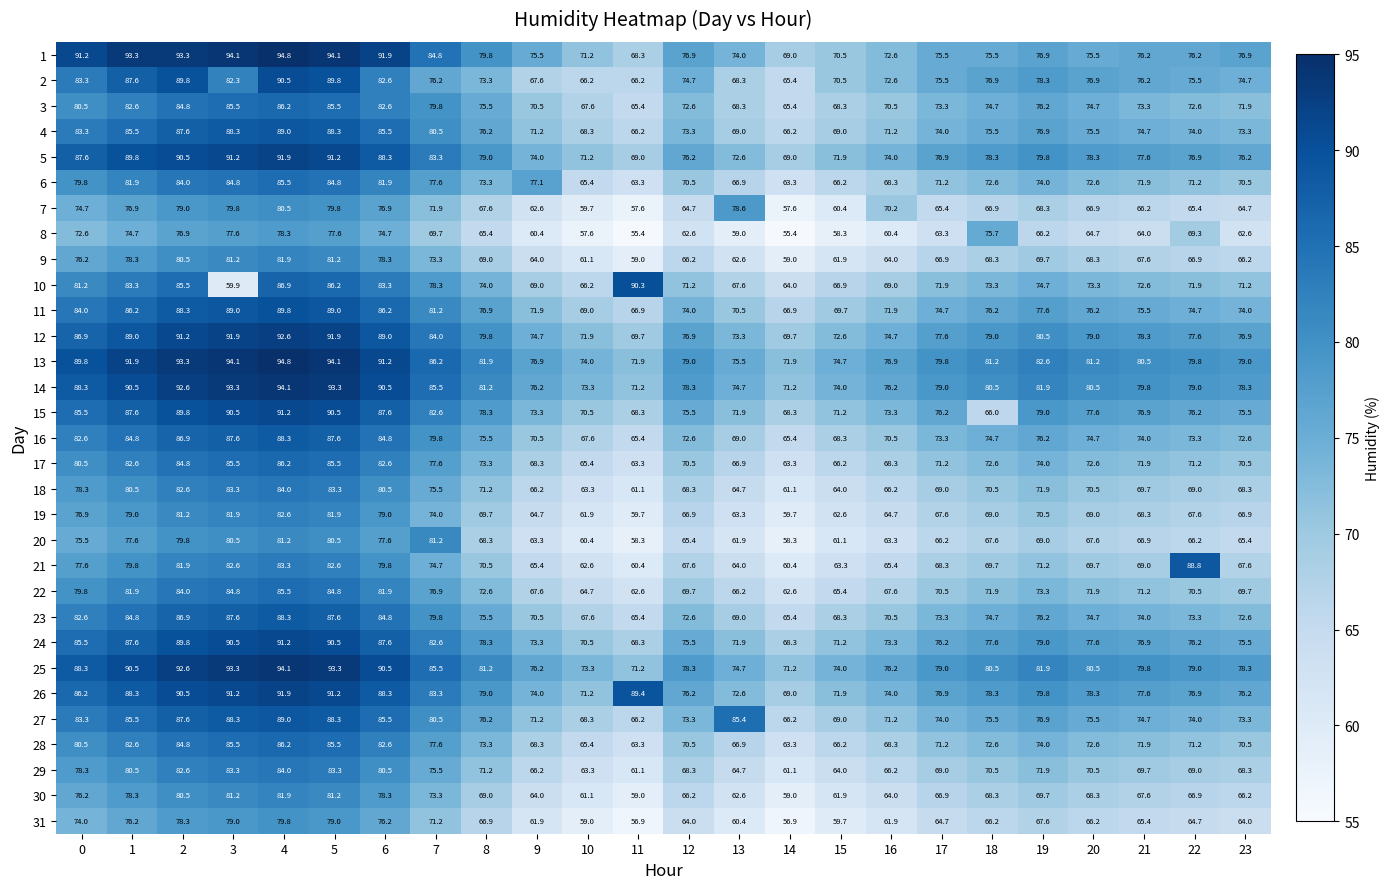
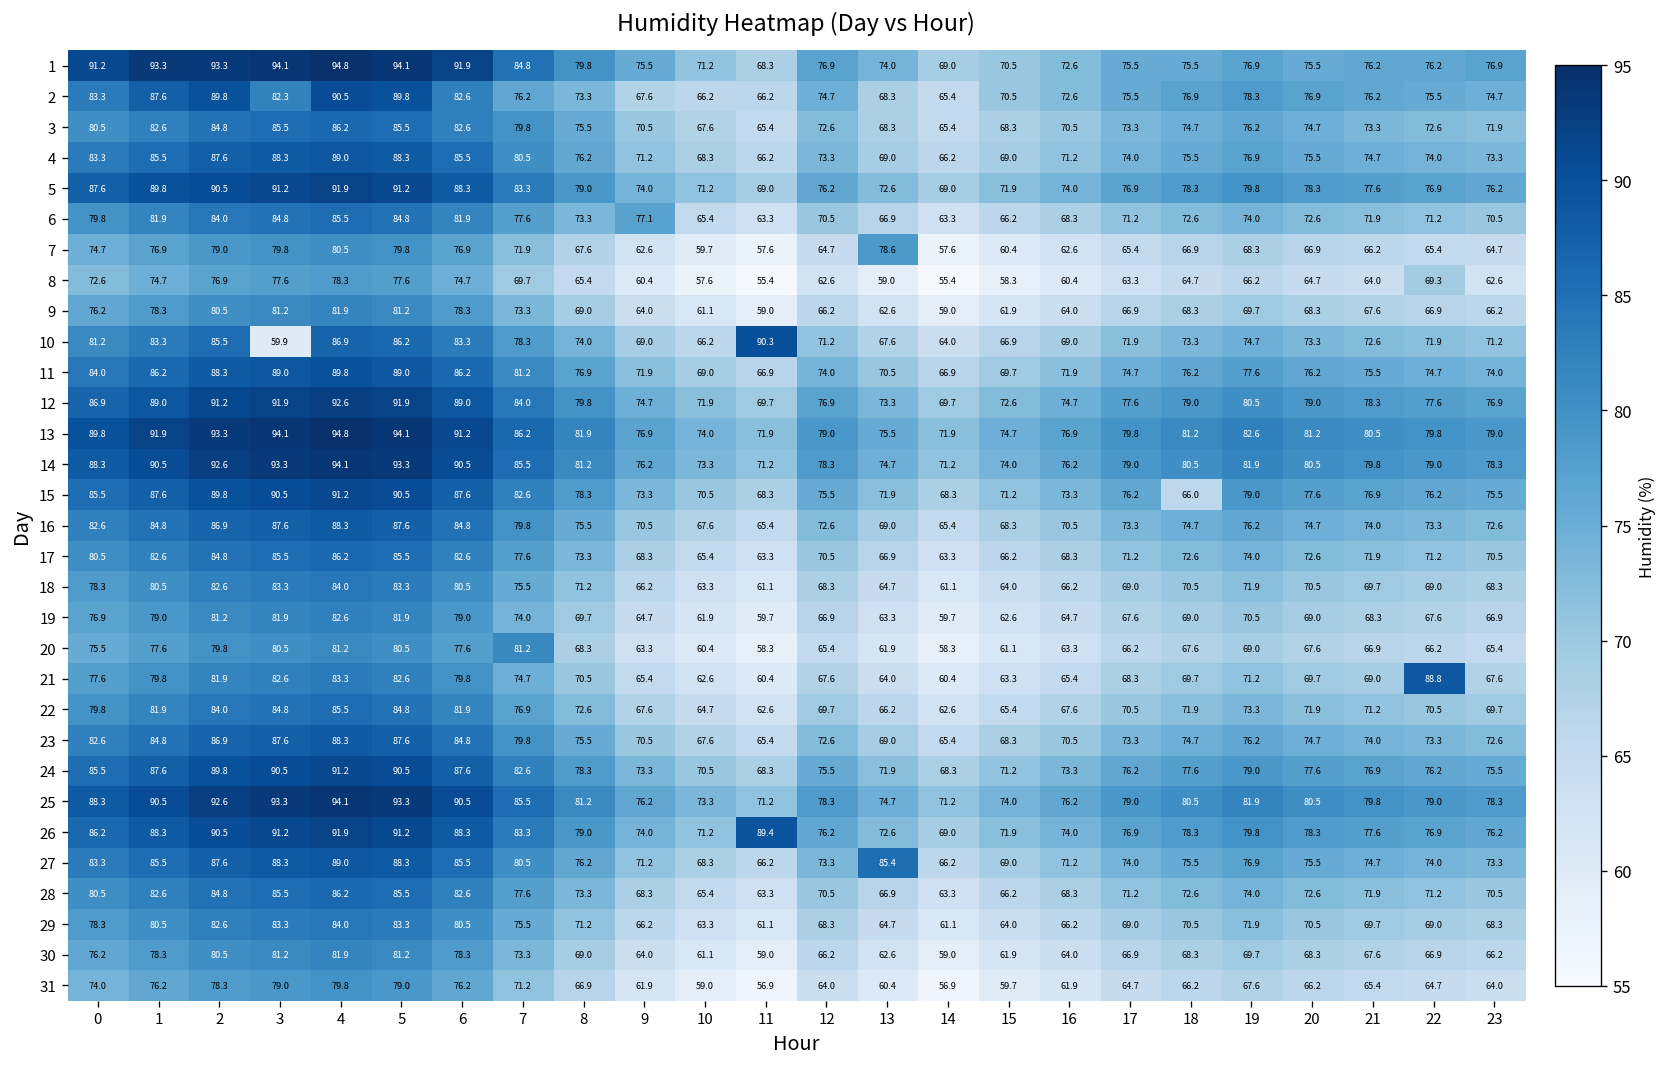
  {
    "7": {
      "0": 74.7,
      "1": 76.9,
      "2": 79.0,
      "3": 79.8,
      "4": 80.5,
      "5": 79.8,
      "6": 76.9,
      "7": 71.9,
      "8": 67.6,
      "9": 62.6,
      "10": 59.7,
      "11": 57.6,
      "12": 64.7,
      "13": 78.6,
      "14": 57.6,
      "15": 60.4,
-     "16": 70.2,
+     "16": 62.6,
      "17": 65.4,
      "18": 66.9,
      "19": 68.3,
      "20": 66.9,
      "21": 66.2,
      "22": 65.4,
      "23": 64.7
    },
    "8": {
      "0": 72.6,
      "1": 74.7,
      "2": 76.9,
      "3": 77.6,
      "4": 78.3,
      "5": 77.6,
      "6": 74.7,
      "7": 69.7,
      "8": 65.4,
      "9": 60.4,
      "10": 57.6,
      "11": 55.4,
      "12": 62.6,
      "13": 59.0,
      "14": 55.4,
      "15": 58.3,
      "16": 60.4,
      "17": 63.3,
-     "18": 75.7,
+     "18": 64.7,
      "19": 66.2,
      "20": 64.7,
      "21": 64.0,
      "22": 69.3,
      "23": 62.6
    }
  }
